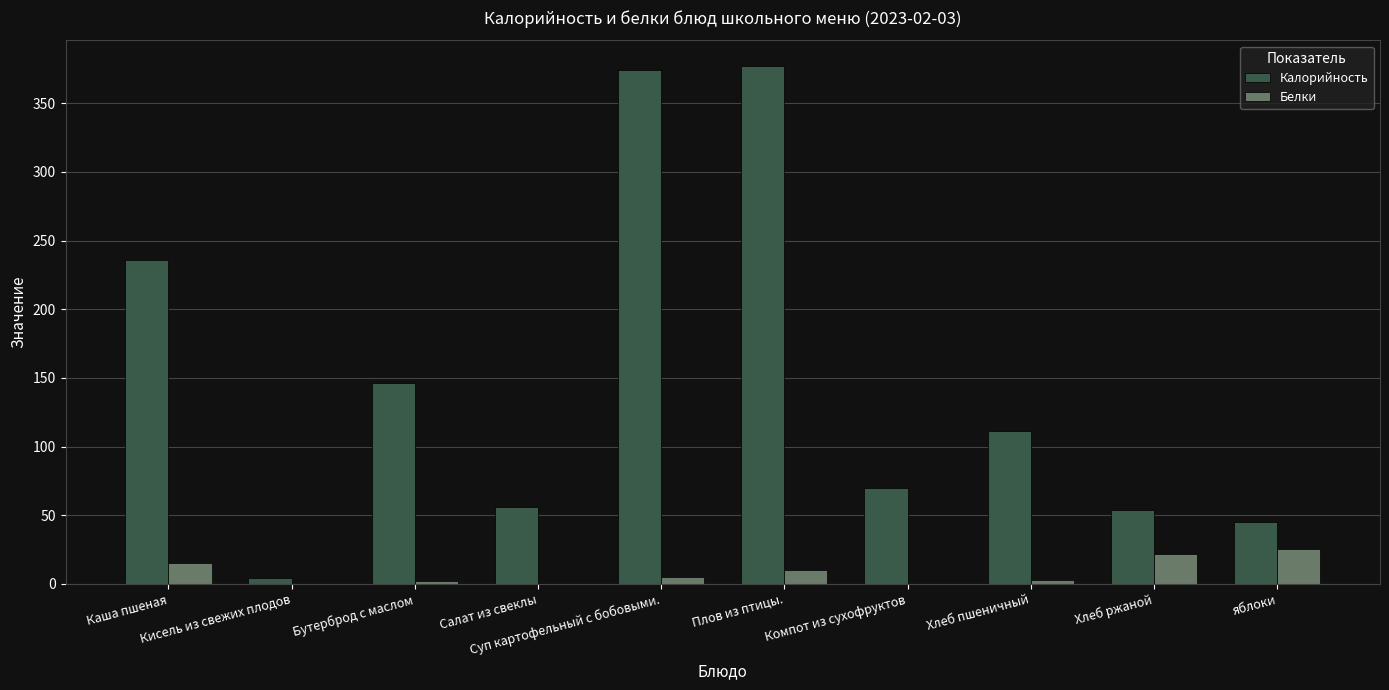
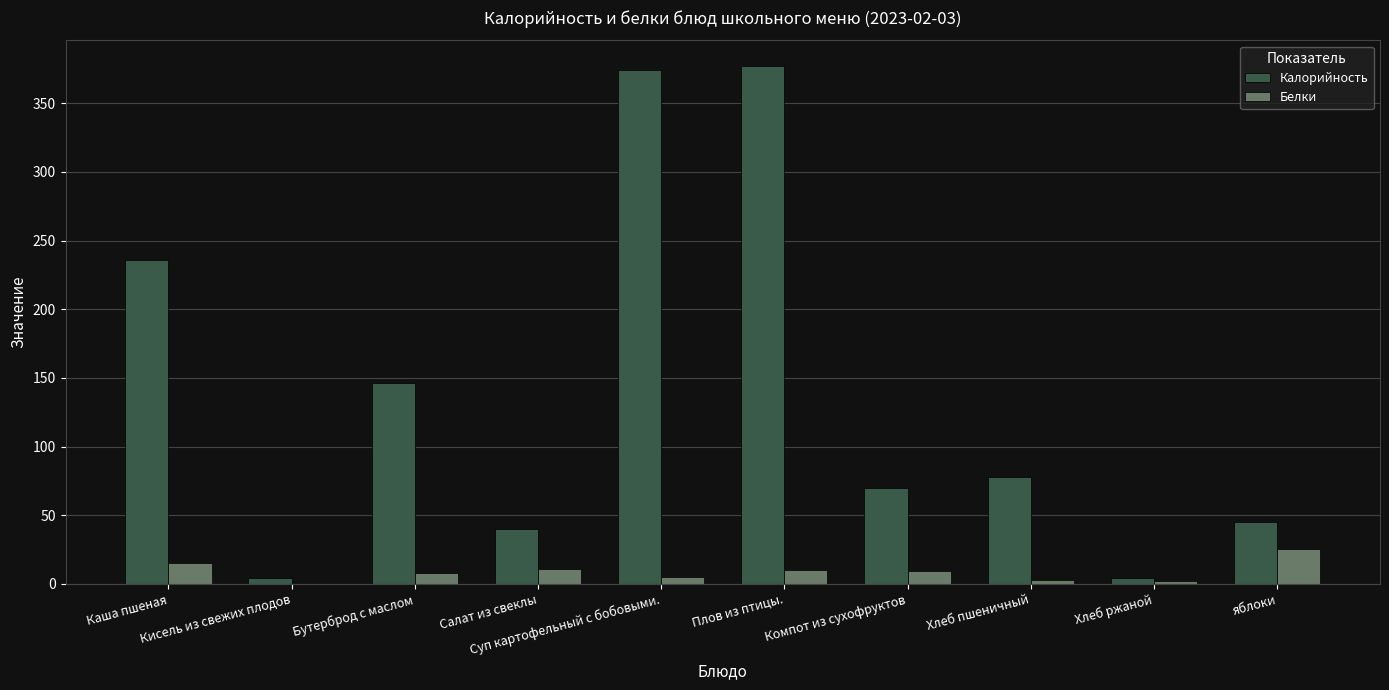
  {
    "Калорийность": {
      "Каша пшеная": 236,
      "Кисель из свежих плодов": 4,
      "Бутерброд с маслом": 146,
-     "Салат из свеклы": 56,
+     "Салат из свеклы": 40,
      "Суп картофельный с бобовыми.": 374,
      "Плов из птицы.": 377,
      "Компот из сухофруктов": 70,
-     "Хлеб пшеничный": 111,
-     "Хлеб ржаной": 54,
+     "Хлеб пшеничный": 78,
+     "Хлеб ржаной": 4,
      "яблоки": 45
    },
    "Белки": {
      "Каша пшеная": 15,
      "Кисель из свежих плодов": 0,
-     "Бутерброд с маслом": 2,
-     "Салат из свеклы": 0,
+     "Бутерброд с маслом": 8,
+     "Салат из свеклы": 11,
      "Суп картофельный с бобовыми.": 5,
      "Плов из птицы.": 10,
-     "Компот из сухофруктов": 0,
+     "Компот из сухофруктов": 9,
      "Хлеб пшеничный": 3,
-     "Хлеб ржаной": 22,
+     "Хлеб ржаной": 2,
      "яблоки": 25
    }
  }
